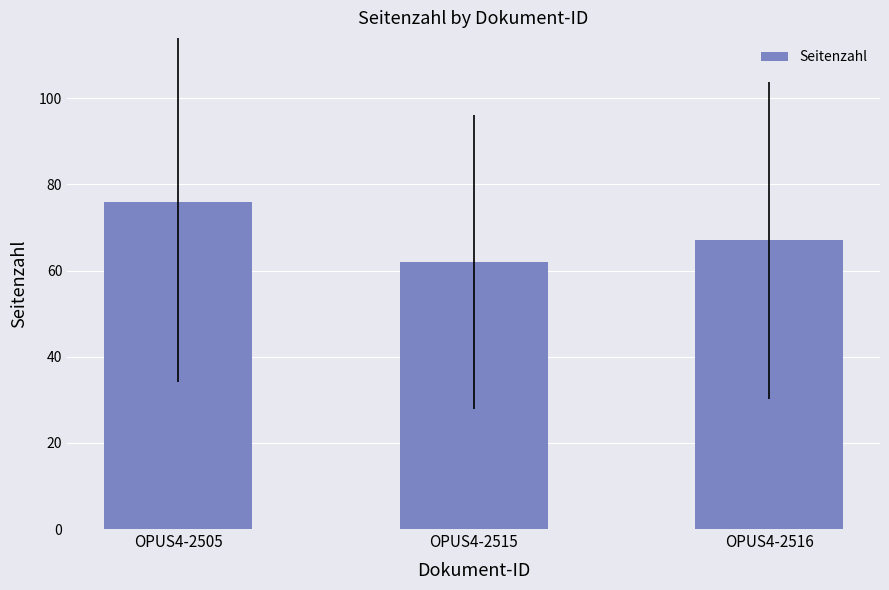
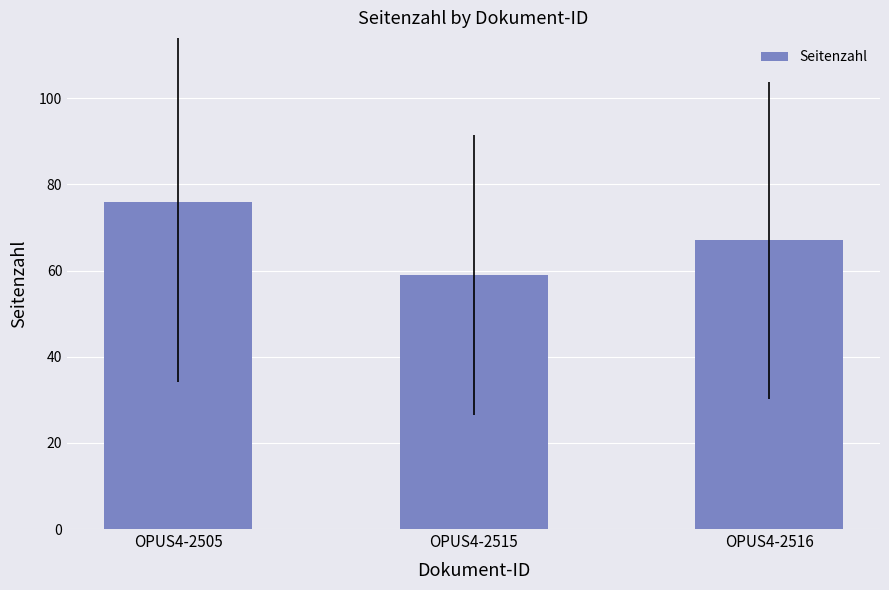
  {
    "OPUS4-2505": 76,
-   "OPUS4-2515": 62,
+   "OPUS4-2515": 59,
    "OPUS4-2516": 67
  }
